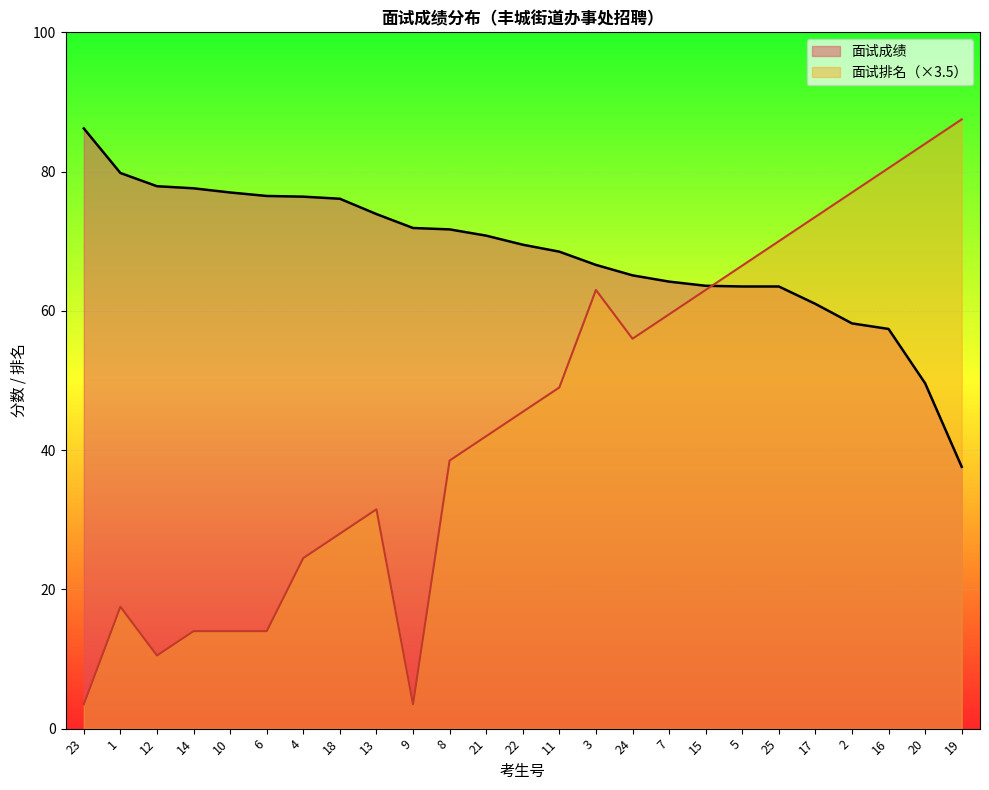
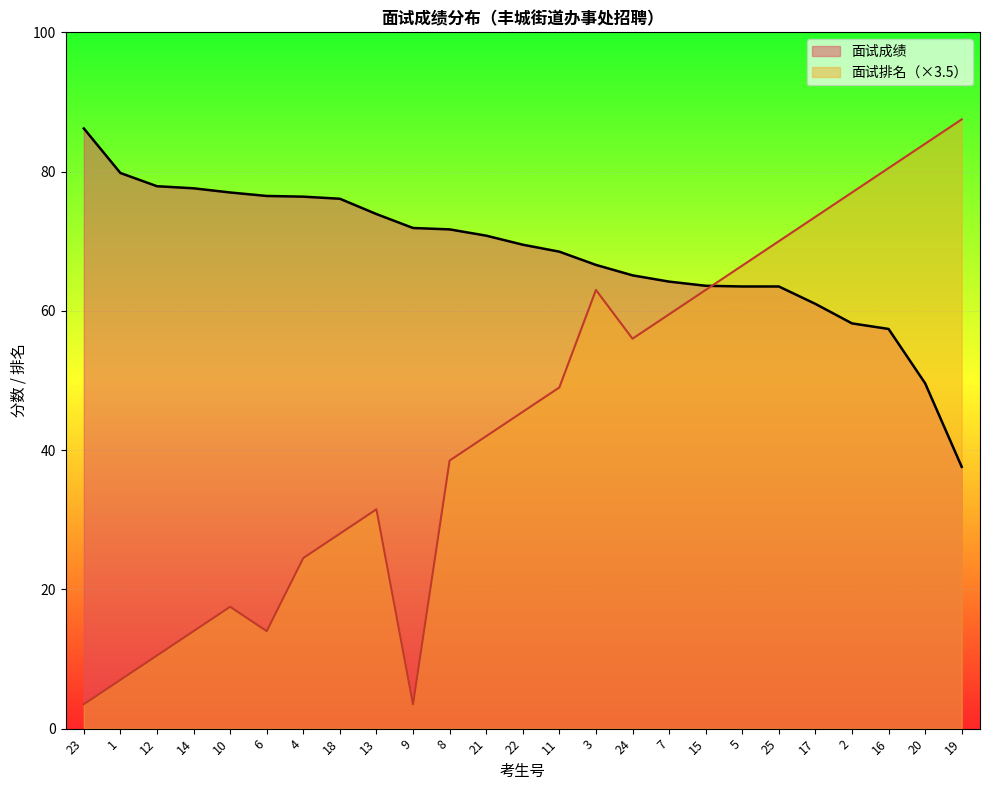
  {
    "面试成绩": {
      "23": 86,
      "1": 80,
      "12": 78,
      "14": 78,
      "10": 77,
      "6": 77,
      "4": 76,
      "18": 76,
      "13": 74,
      "9": 72,
      "8": 72,
      "21": 71,
      "22": 70,
      "11": 69,
      "3": 67,
      "24": 65,
      "7": 64,
      "15": 64,
      "5": 64,
      "25": 64,
      "17": 61,
      "2": 58,
      "16": 57,
      "20": 50,
      "19": 38
    },
    "面试排名（×3.5）": {
      "23": 4,
-     "1": 18,
+     "1": 7,
      "12": 11,
      "14": 14,
-     "10": 14,
+     "10": 18,
      "6": 14,
      "4": 25,
      "18": 28,
      "13": 32,
      "9": 4,
      "8": 39,
      "21": 42,
      "22": 46,
      "11": 49,
      "3": 63,
      "24": 56,
      "7": 60,
      "15": 63,
      "5": 67,
      "25": 70,
      "17": 74,
      "2": 77,
      "16": 81,
      "20": 84,
      "19": 88
    }
  }
